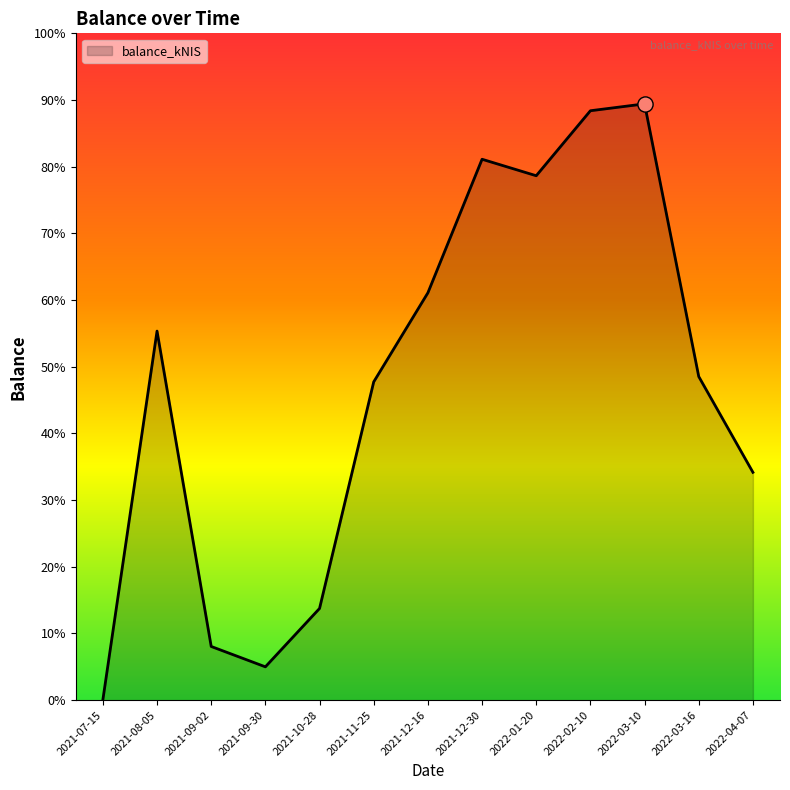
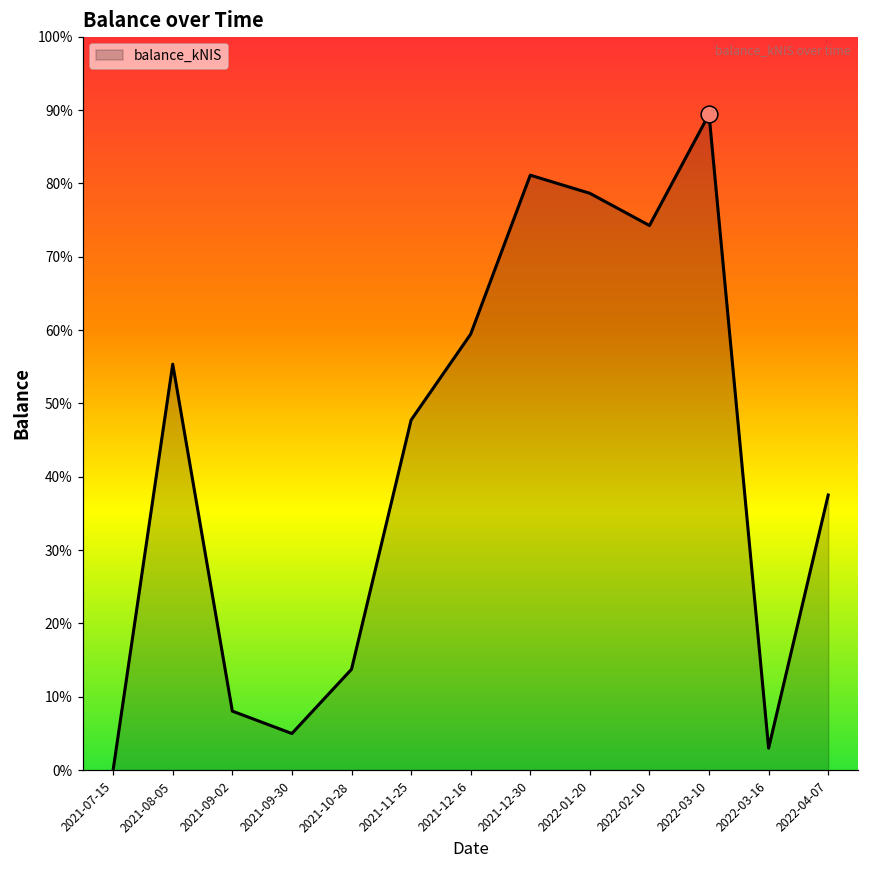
  {
    "balance_kNIS": {
      "2021-07-15": "0%",
      "2021-08-05": "55%",
      "2021-09-02": "8%",
      "2021-09-30": "5%",
      "2021-10-28": "14%",
      "2021-11-25": "48%",
-     "2021-12-16": "61%",
+     "2021-12-16": "59%",
      "2021-12-30": "81%",
      "2022-01-20": "79%",
-     "2022-02-10": "88%",
-     "2022-03-16": "49%",
-     "2022-04-07": "34%"
+     "2022-02-10": "74%",
+     "2022-03-16": "3%",
+     "2022-04-07": "38%"
    }
  }
